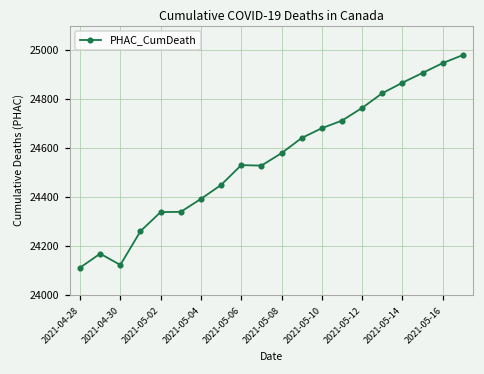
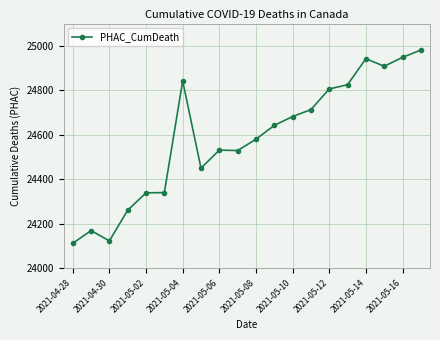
  {
    "2021-04-28": 24110,
    "2021-04-30": 24120,
    "2021-05-02": 24340,
-   "2021-05-04": 24390,
+   "2021-05-04": 24840,
    "2021-05-06": 24530,
    "2021-05-08": 24580,
    "2021-05-10": 24680,
-   "2021-05-12": 24770,
-   "2021-05-14": 24870,
+   "2021-05-12": 24810,
+   "2021-05-14": 24940,
    "2021-05-16": 24950
  }
